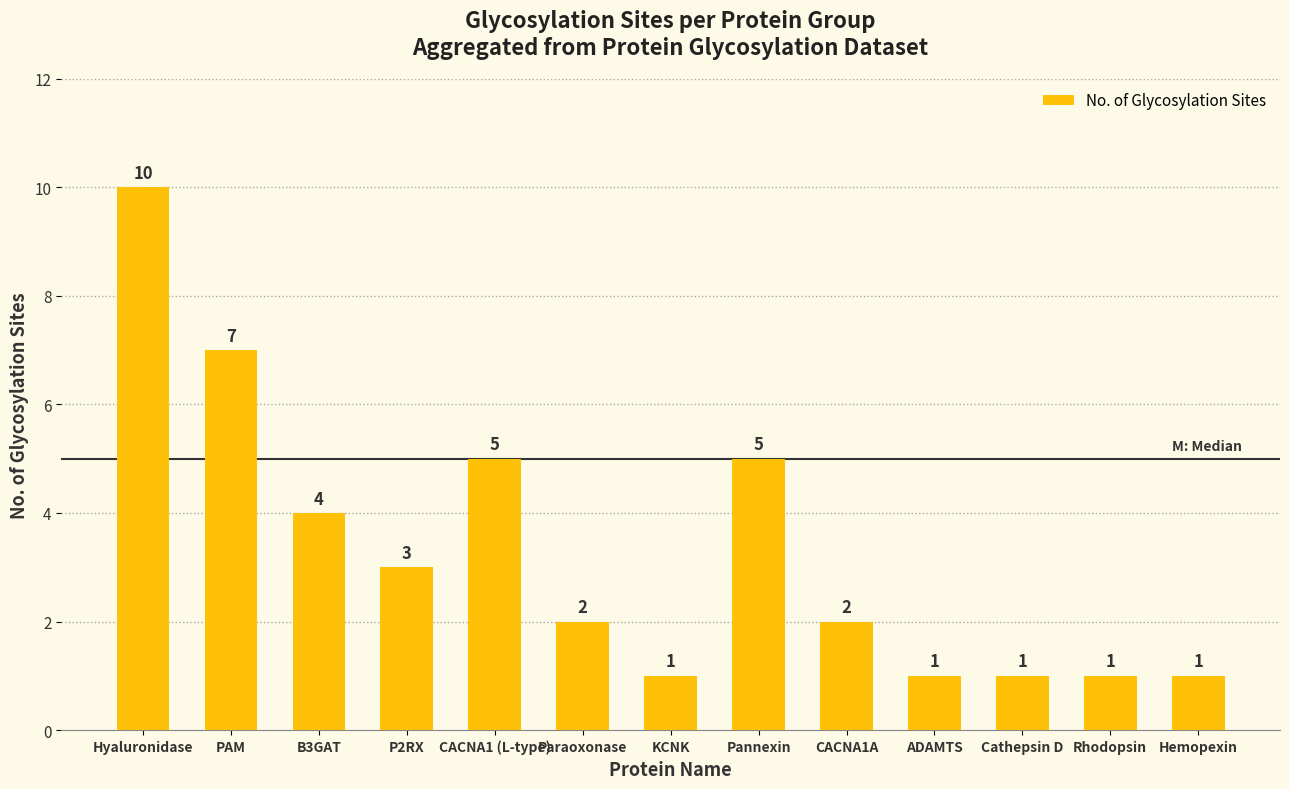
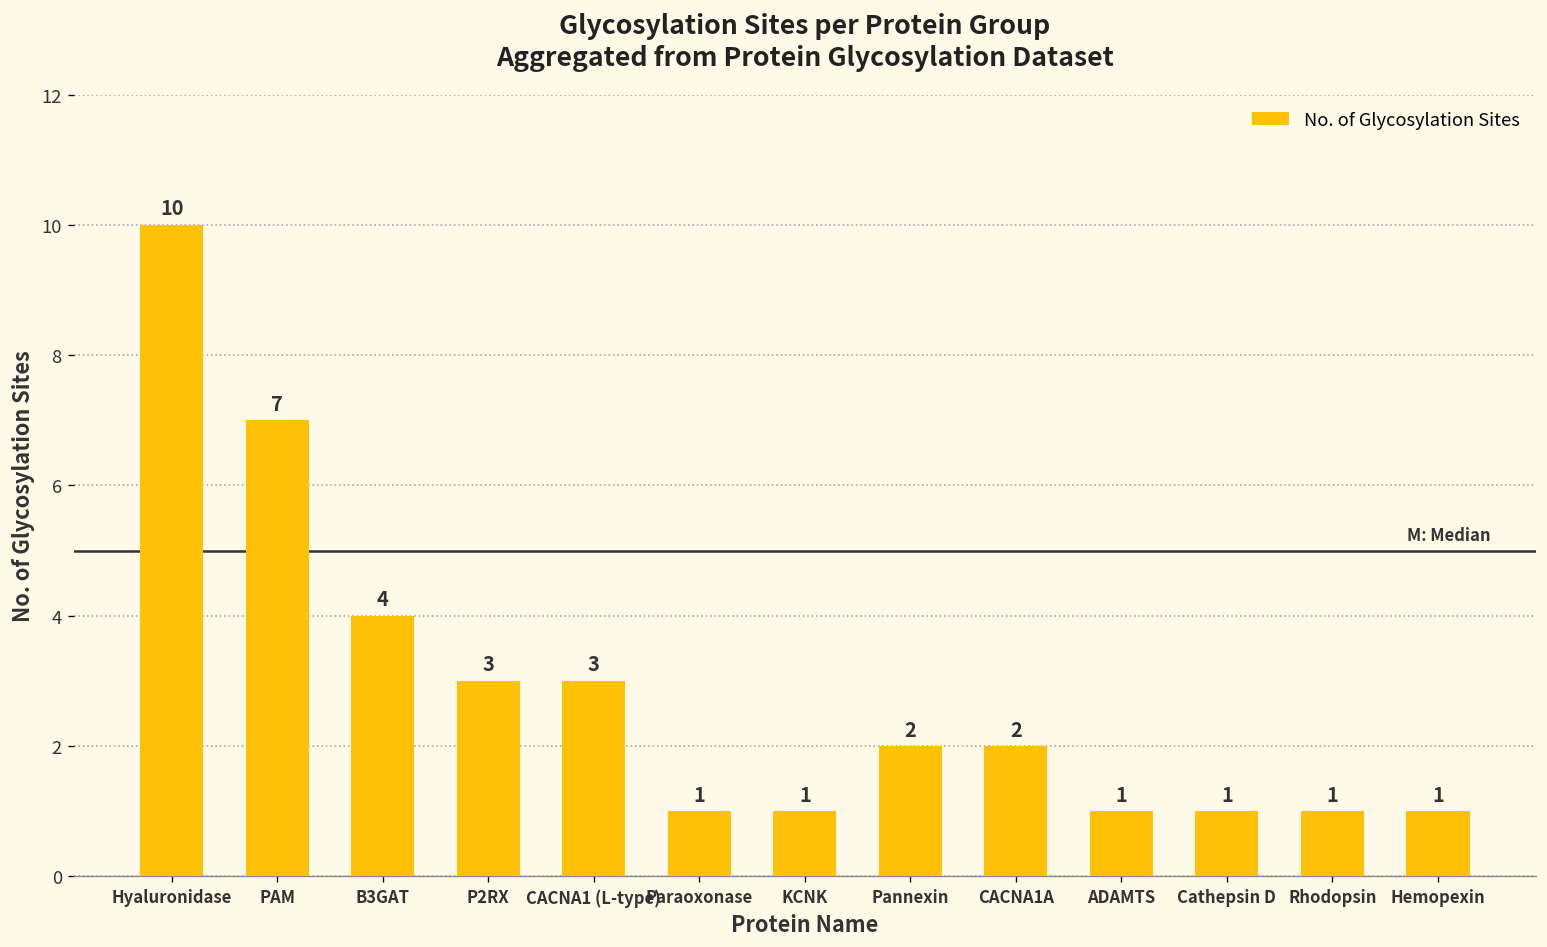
  {
    "Hyaluronidase": 10,
    "PAM": 7,
    "B3GAT": 4,
    "P2RX": 3,
-   "CACNA1 (L-type)": 5,
-   "Paraoxonase": 2,
+   "CACNA1 (L-type)": 3,
+   "Paraoxonase": 1,
    "KCNK": 1,
-   "Pannexin": 5,
+   "Pannexin": 2,
    "CACNA1A": 2,
    "ADAMTS": 1,
    "Cathepsin D": 1,
    "Rhodopsin": 1,
    "Hemopexin": 1
  }
